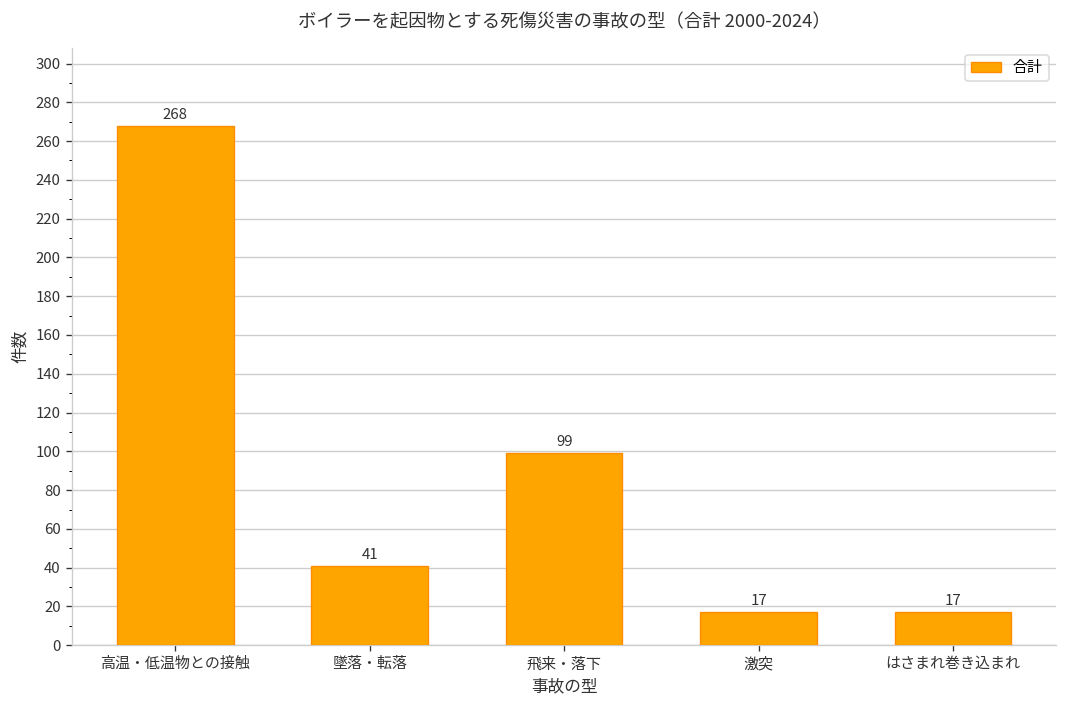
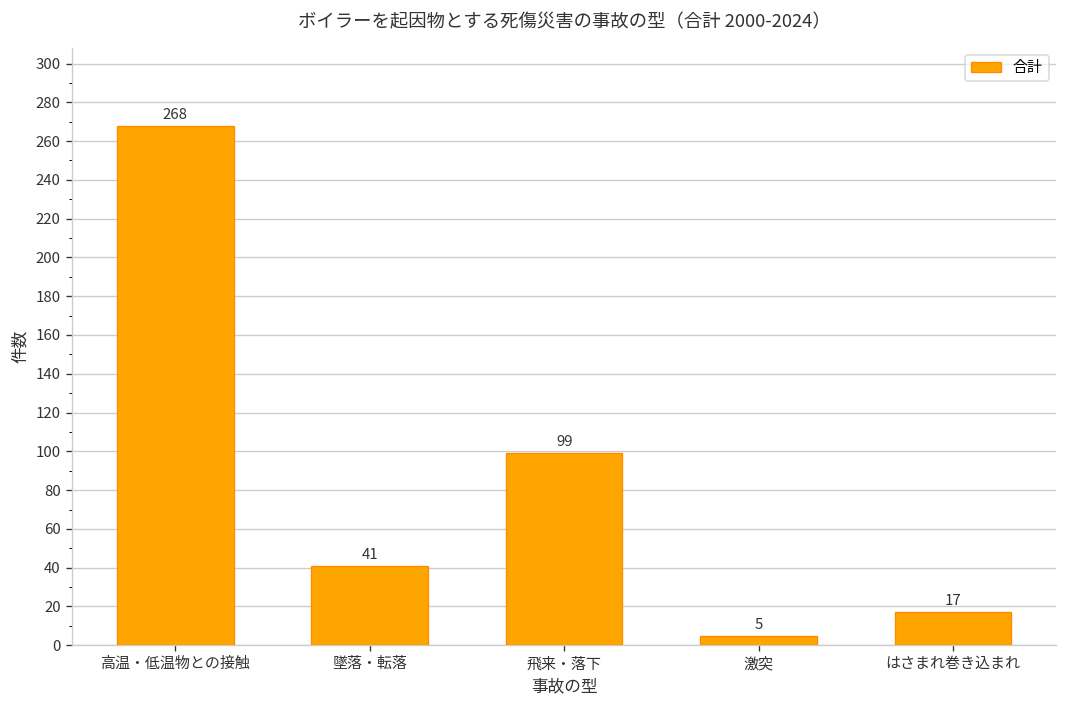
  {
    "高温・低温物との接触": 268,
    "墜落・転落": 41,
    "飛来・落下": 99,
-   "激突": 17,
+   "激突": 5,
    "はさまれ巻き込まれ": 17
  }
